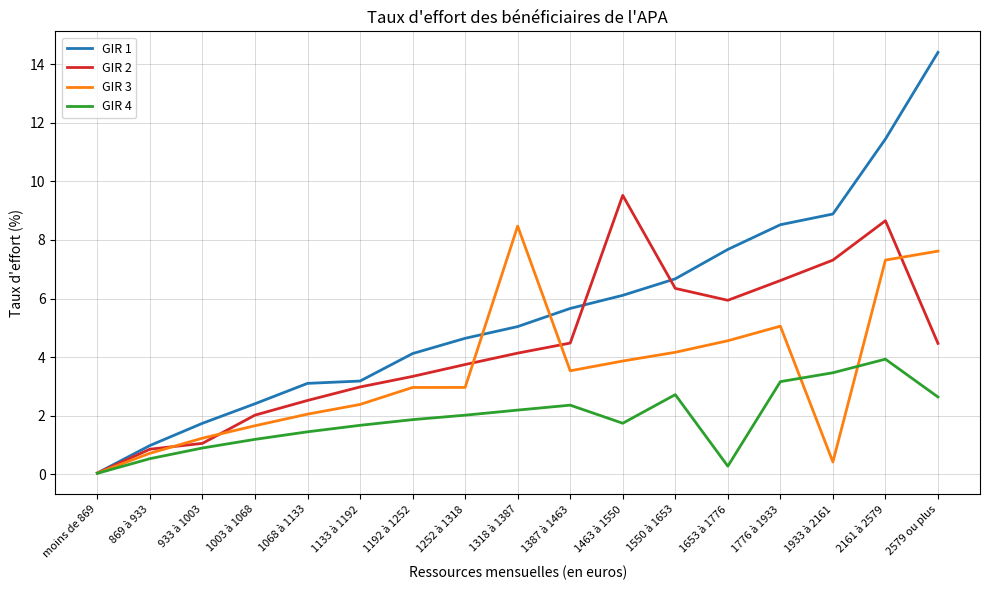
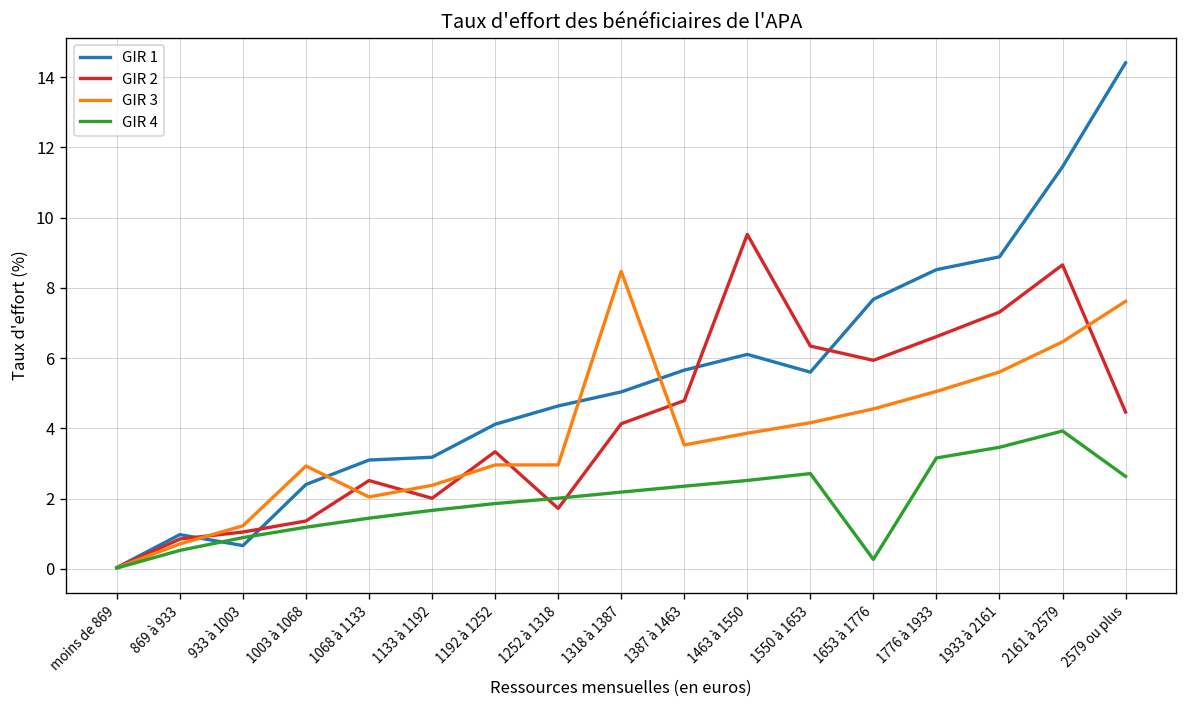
  {
    "GIR 1": {
      "869 à 933": 1.0,
-     "933 à 1003": 1.7,
+     "933 à 1003": 0.7,
      "1003 à 1068": 2.4,
      "1068 à 1133": 3.1,
      "1133 à 1192": 3.2,
      "1192 à 1252": 4.1,
      "1252 à 1318": 4.6,
      "1318 à 1387": 5.0,
      "1387 à 1463": 5.7,
      "1463 à 1550": 6.1,
-     "1550 à 1653": 6.7,
+     "1550 à 1653": 5.6,
      "1653 à 1776": 7.7,
      "1776 à 1933": 8.5,
      "1933 à 2161": 8.9,
      "2161 à 2579": 11.4,
      "2579 ou plus": 14.4
    },
    "GIR 2": {
      "869 à 933": 0.9,
      "933 à 1003": 1.1,
-     "1003 à 1068": 2.0,
+     "1003 à 1068": 1.4,
      "1068 à 1133": 2.5,
-     "1133 à 1192": 3.0,
+     "1133 à 1192": 2.0,
      "1192 à 1252": 3.3,
-     "1252 à 1318": 3.7,
+     "1252 à 1318": 1.7,
      "1318 à 1387": 4.1,
-     "1387 à 1463": 4.5,
+     "1387 à 1463": 4.8,
      "1463 à 1550": 9.5,
      "1550 à 1653": 6.3,
      "1653 à 1776": 5.9,
      "1776 à 1933": 6.6,
      "1933 à 2161": 7.3,
      "2161 à 2579": 8.7,
      "2579 ou plus": 4.5
    },
    "GIR 3": {
      "869 à 933": 0.7,
      "933 à 1003": 1.2,
-     "1003 à 1068": 1.7,
+     "1003 à 1068": 2.9,
      "1068 à 1133": 2.0,
      "1133 à 1192": 2.4,
      "1192 à 1252": 3.0,
      "1252 à 1318": 3.0,
      "1318 à 1387": 8.5,
      "1387 à 1463": 3.5,
      "1463 à 1550": 3.9,
      "1550 à 1653": 4.2,
      "1653 à 1776": 4.6,
      "1776 à 1933": 5.1,
-     "1933 à 2161": 0.4,
-     "2161 à 2579": 7.3,
+     "1933 à 2161": 5.6,
+     "2161 à 2579": 6.5,
      "2579 ou plus": 7.6
    },
    "GIR 4": {
      "869 à 933": 0.5,
      "933 à 1003": 0.9,
      "1003 à 1068": 1.2,
      "1068 à 1133": 1.4,
      "1133 à 1192": 1.7,
      "1192 à 1252": 1.9,
      "1252 à 1318": 2.0,
      "1318 à 1387": 2.2,
      "1387 à 1463": 2.4,
-     "1463 à 1550": 1.7,
+     "1463 à 1550": 2.5,
      "1550 à 1653": 2.7,
      "1653 à 1776": 0.3,
      "1776 à 1933": 3.2,
      "1933 à 2161": 3.5,
      "2161 à 2579": 3.9,
      "2579 ou plus": 2.6
    }
  }
